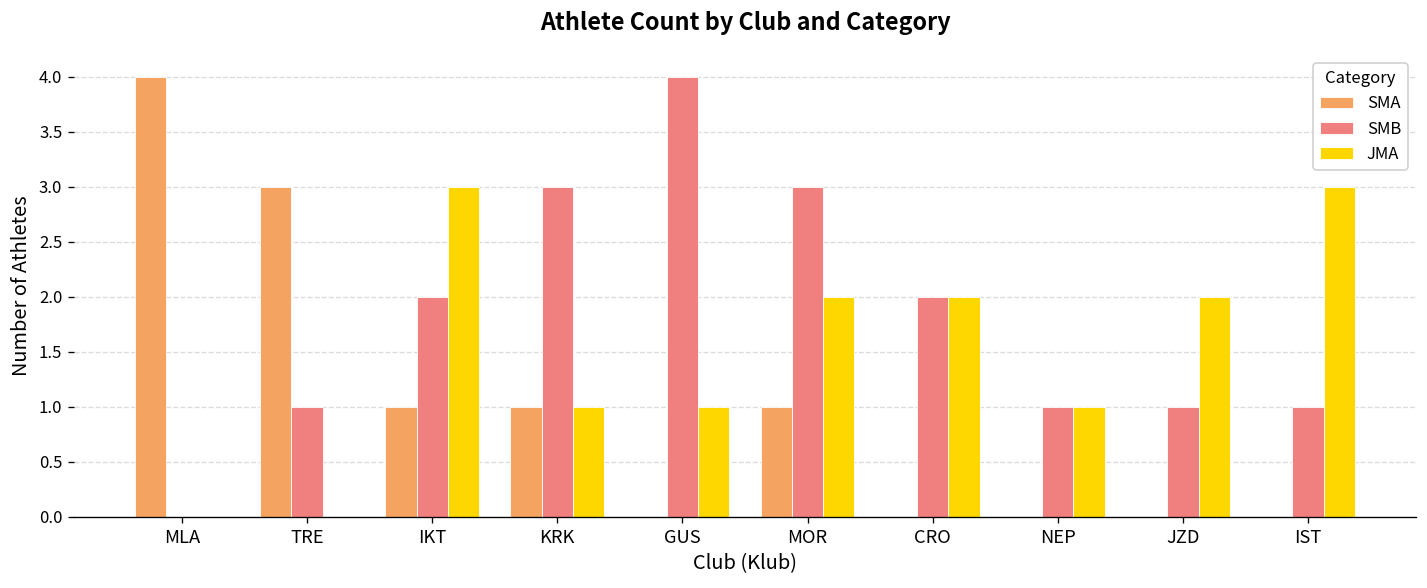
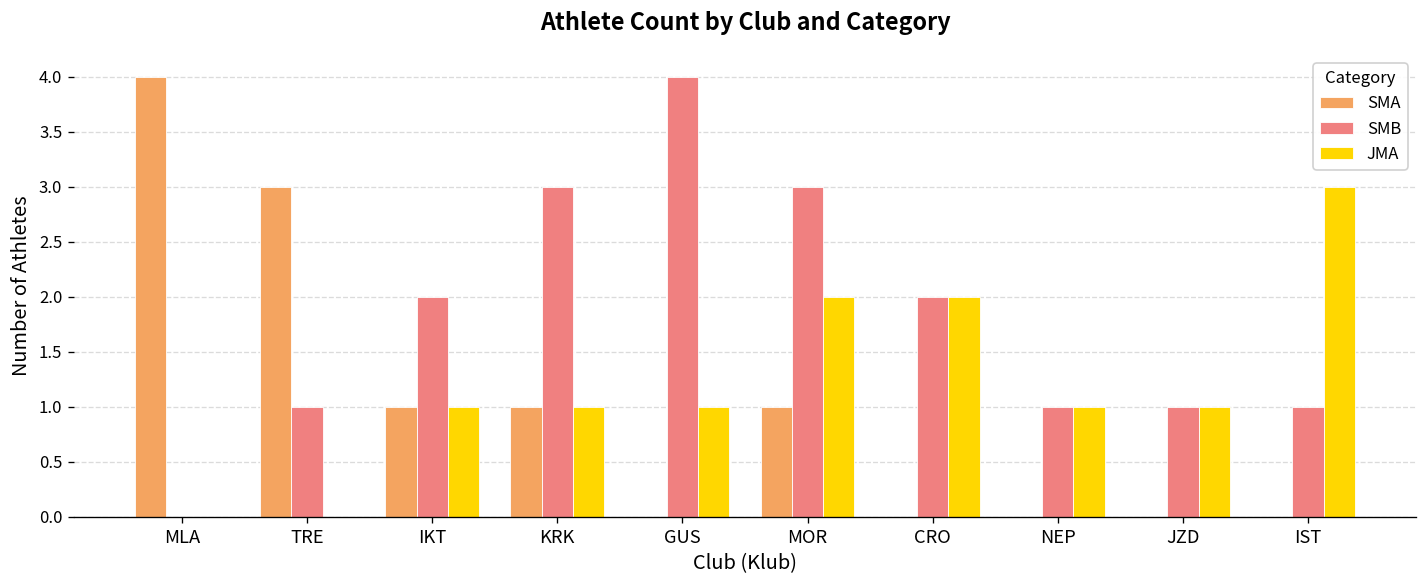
  {
    "JMA": {
      "MLA": 0,
      "TRE": 0,
-     "IKT": 3,
+     "IKT": 1,
      "KRK": 1,
      "GUS": 1,
      "MOR": 2,
      "CRO": 2,
      "NEP": 1,
-     "JZD": 2,
+     "JZD": 1,
      "IST": 3
    }
  }
